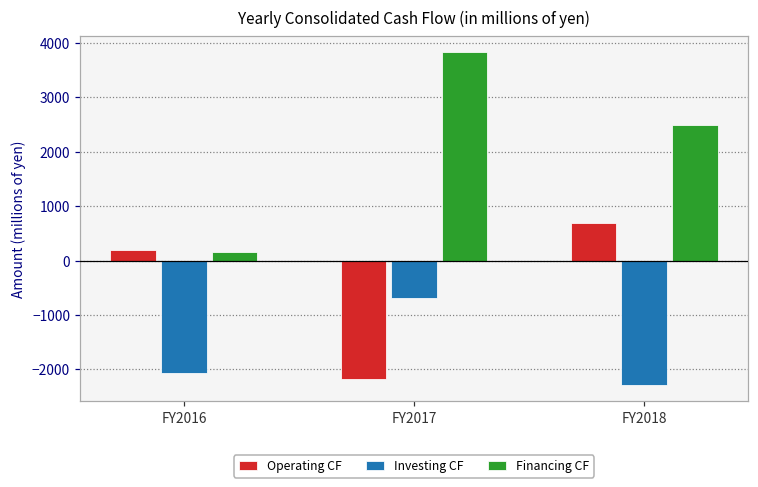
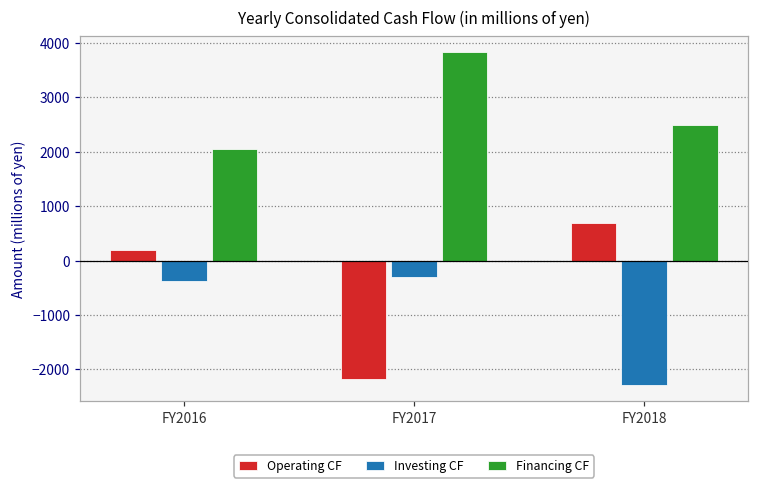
  {
    "Operating CF": {
      "FY2016": 200,
      "FY2017": -2200,
      "FY2018": 700
    },
    "Investing CF": {
-     "FY2016": -2100,
-     "FY2017": -700,
+     "FY2016": -400,
+     "FY2017": -300,
      "FY2018": -2300
    },
    "Financing CF": {
-     "FY2016": 200,
+     "FY2016": 2000,
      "FY2017": 3800,
      "FY2018": 2500
    }
  }
